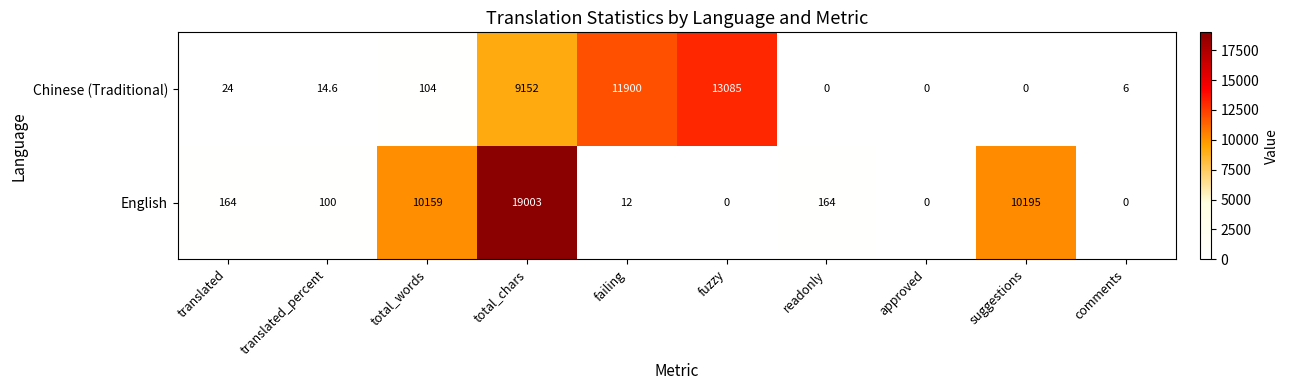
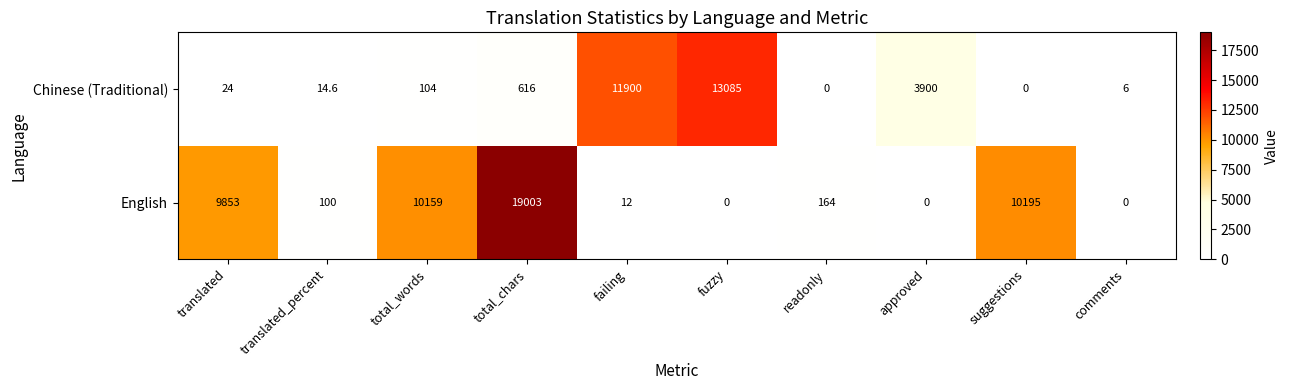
  {
    "Chinese (Traditional)": {
      "translated": 24,
      "translated_percent": 14.6,
      "total_words": 104,
-     "total_chars": 9152,
+     "total_chars": 616,
      "failing": 11900,
      "fuzzy": 13085,
      "readonly": 0,
-     "approved": 0,
+     "approved": 3900,
      "suggestions": 0,
      "comments": 6
    },
    "English": {
-     "translated": 164,
+     "translated": 9853,
      "translated_percent": 100,
      "total_words": 10159,
      "total_chars": 19003,
      "failing": 12,
      "fuzzy": 0,
      "readonly": 164,
      "approved": 0,
      "suggestions": 10195,
      "comments": 0
    }
  }
